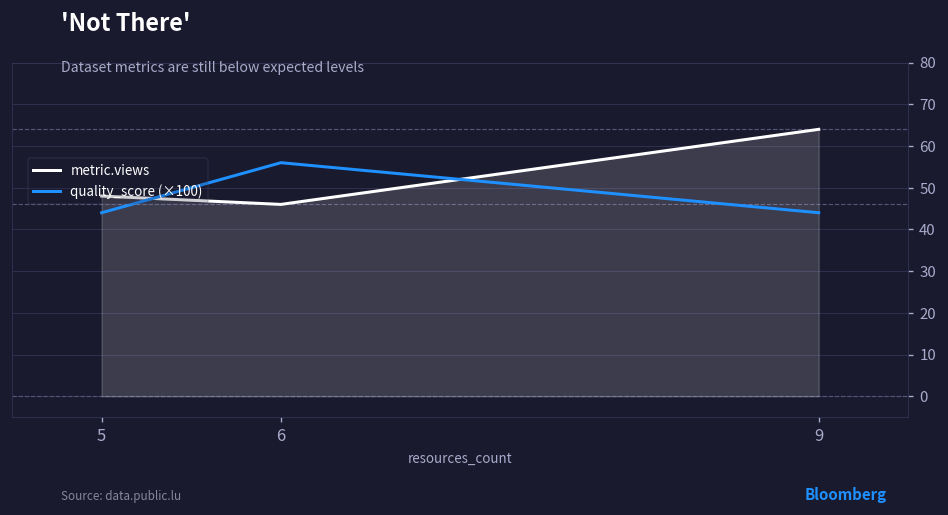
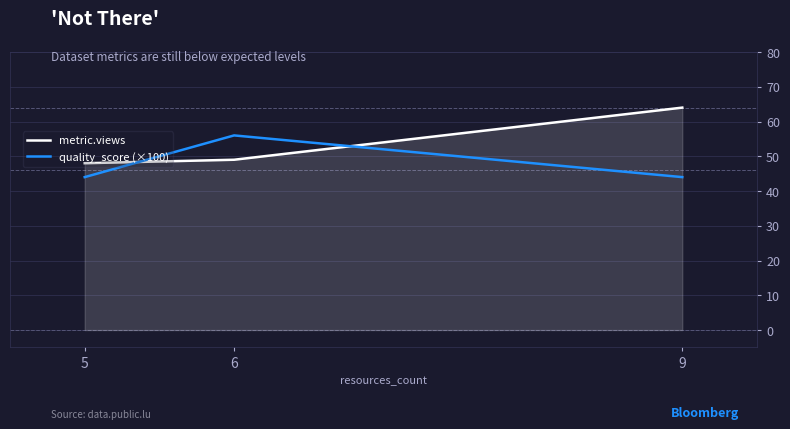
  {
    "metric.views": {
-     "6": 46,
+     "6": 49,
      "9": 64
    },
    "quality_score (×100)": {
      "5": 44,
      "6": 56,
      "9": 44
    }
  }
